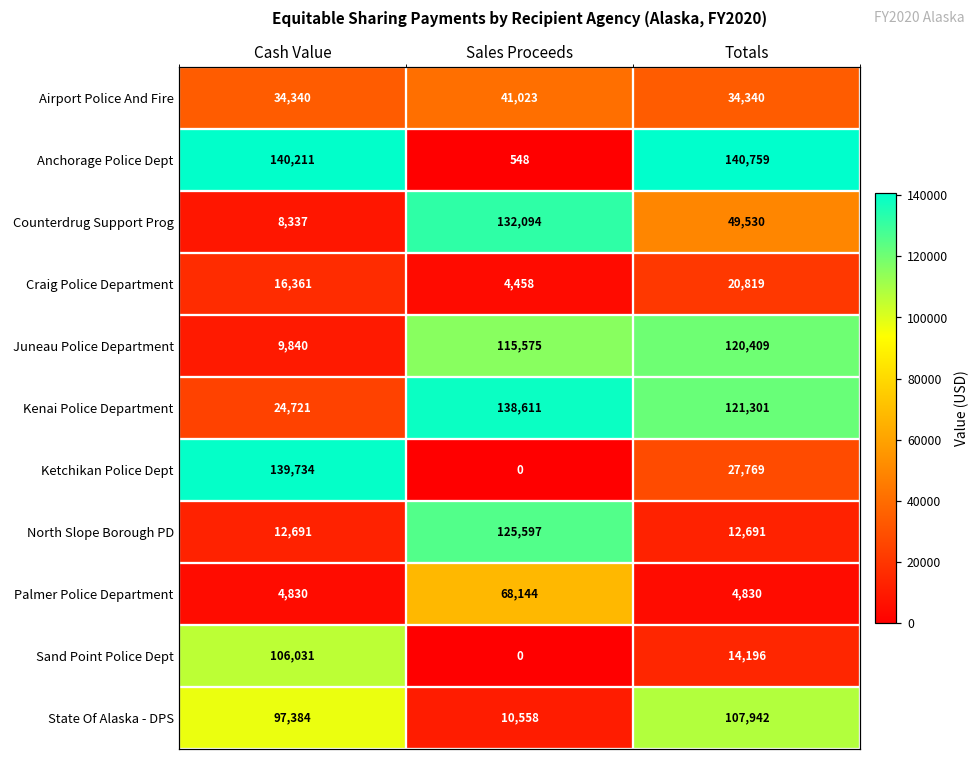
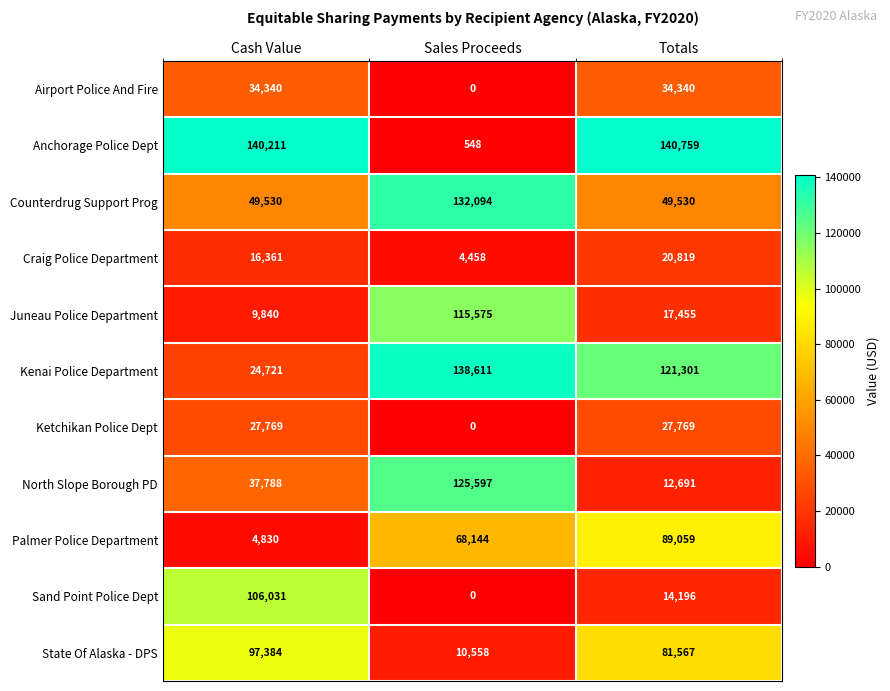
  {
    "Airport Police And Fire": {
      "Cash Value": "34,340",
-     "Sales Proceeds": "41,023",
+     "Sales Proceeds": "0",
      "Totals": "34,340"
    },
    "Anchorage Police Dept": {
      "Cash Value": "140,211",
      "Sales Proceeds": "548",
      "Totals": "140,759"
    },
    "Counterdrug Support Prog": {
-     "Cash Value": "8,337",
+     "Cash Value": "49,530",
      "Sales Proceeds": "132,094",
      "Totals": "49,530"
    },
    "Craig Police Department": {
      "Cash Value": "16,361",
      "Sales Proceeds": "4,458",
      "Totals": "20,819"
    },
    "Juneau Police Department": {
      "Cash Value": "9,840",
      "Sales Proceeds": "115,575",
-     "Totals": "120,409"
+     "Totals": "17,455"
    },
    "Kenai Police Department": {
      "Cash Value": "24,721",
      "Sales Proceeds": "138,611",
      "Totals": "121,301"
    },
    "Ketchikan Police Dept": {
-     "Cash Value": "139,734",
+     "Cash Value": "27,769",
      "Sales Proceeds": "0",
      "Totals": "27,769"
    },
    "North Slope Borough PD": {
-     "Cash Value": "12,691",
+     "Cash Value": "37,788",
      "Sales Proceeds": "125,597",
      "Totals": "12,691"
    },
    "Palmer Police Department": {
      "Cash Value": "4,830",
      "Sales Proceeds": "68,144",
-     "Totals": "4,830"
+     "Totals": "89,059"
    },
    "Sand Point Police Dept": {
      "Cash Value": "106,031",
      "Sales Proceeds": "0",
      "Totals": "14,196"
    },
    "State Of Alaska - DPS": {
      "Cash Value": "97,384",
      "Sales Proceeds": "10,558",
-     "Totals": "107,942"
+     "Totals": "81,567"
    }
  }
